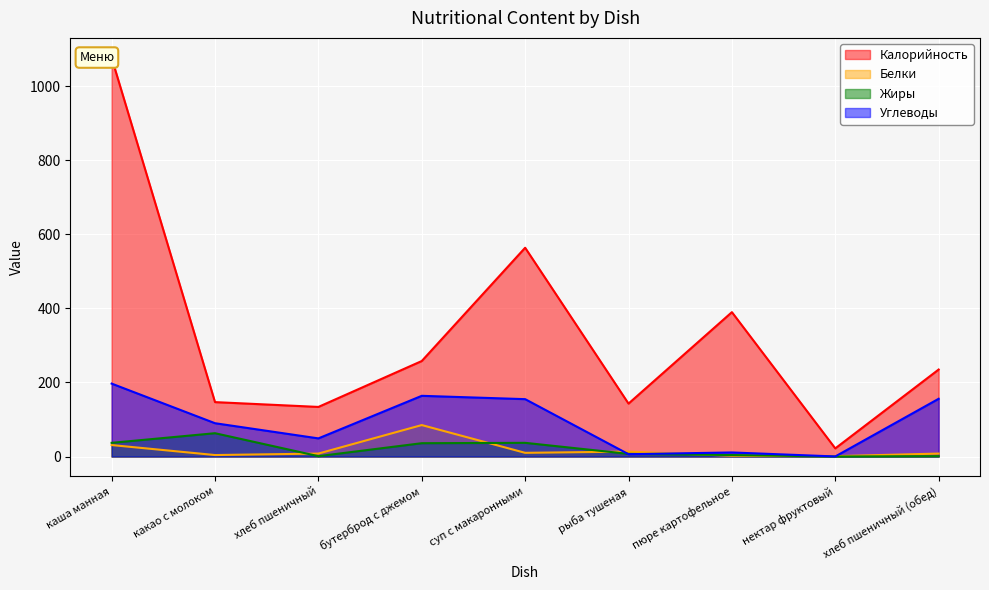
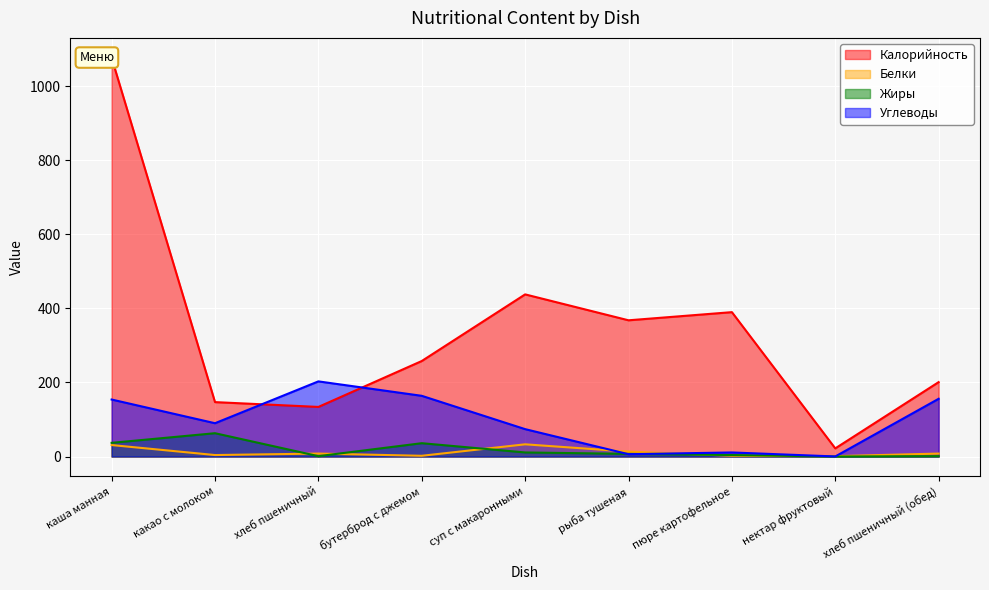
  {
    "Калорийность": {
      "какао с молоком": 150,
      "хлеб пшеничный": 130,
      "бутерброд с джемом": 260,
-     "суп с макаронными": 560,
-     "рыба тушеная": 140,
+     "суп с макаронными": 440,
+     "рыба тушеная": 370,
      "пюре картофельное": 390,
      "нектар фруктовый": 20,
-     "хлеб пшеничный (обед)": 240
+     "хлеб пшеничный (обед)": 200
    },
    "Белки": {
      "какао с молоком": 0,
      "хлеб пшеничный": 10,
-     "бутерброд с джемом": 90,
-     "суп с макаронными": 10,
+     "бутерброд с джемом": 0,
+     "суп с макаронными": 30,
      "хлеб пшеничный (обед)": 10
    },
    "Жиры": {
      "какао с молоком": 60,
      "хлеб пшеничный": 0,
      "бутерброд с джемом": 40,
-     "суп с макаронными": 40,
+     "суп с макаронными": 10,
      "хлеб пшеничный (обед)": 0
    },
    "Углеводы": {
-     "каша манная": 200,
+     "каша манная": 150,
      "какао с молоком": 90,
-     "хлеб пшеничный": 50,
+     "хлеб пшеничный": 200,
      "бутерброд с джемом": 160,
-     "суп с макаронными": 160,
+     "суп с макаронными": 70,
      "хлеб пшеничный (обед)": 160
    }
  }
